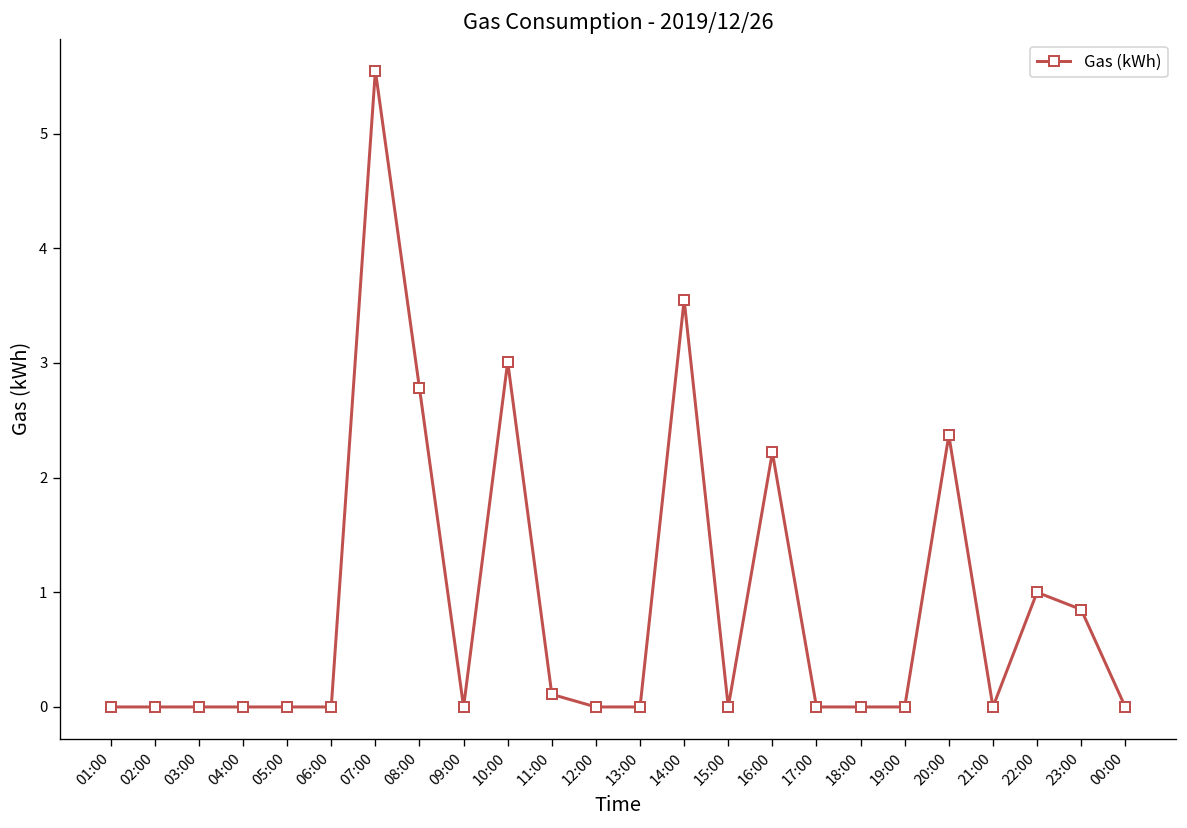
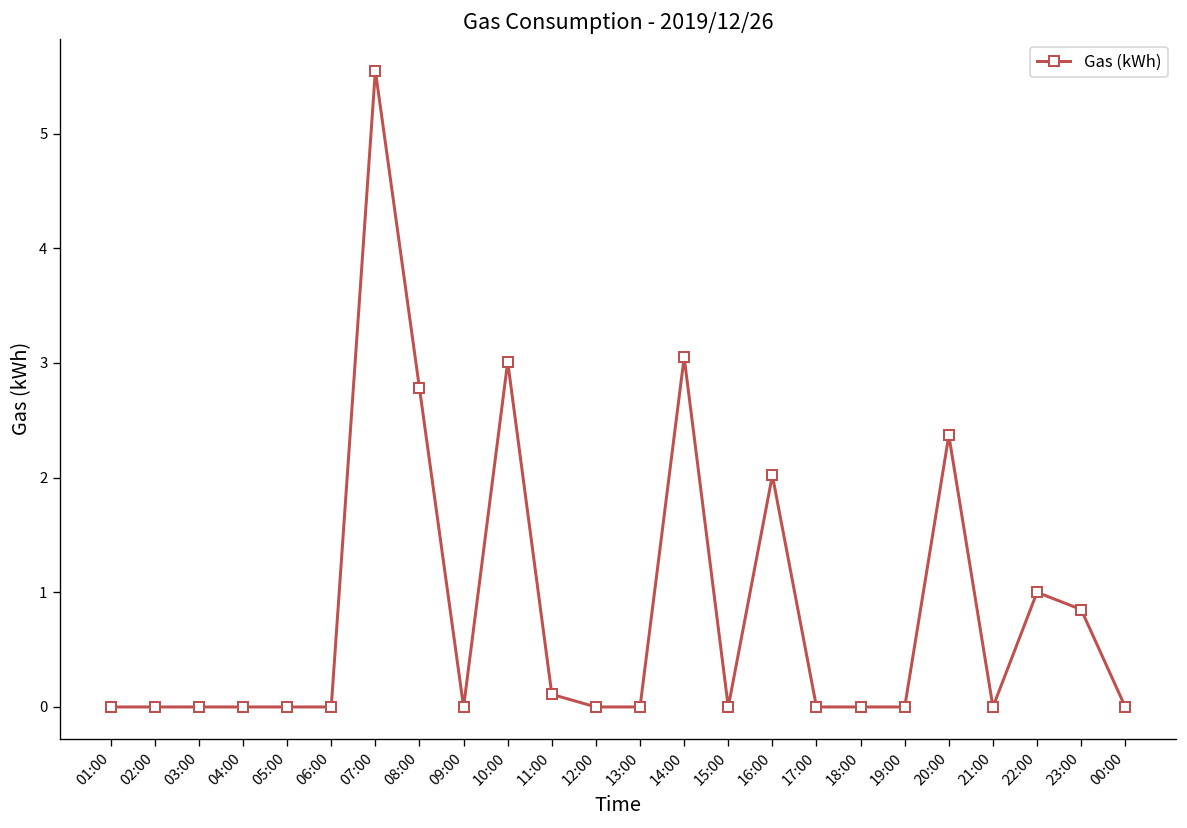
  {
    "01:00": 0.0,
    "02:00": 0.0,
    "03:00": 0.0,
    "04:00": 0.0,
    "05:00": 0.0,
    "06:00": 0.0,
    "07:00": 5.6,
    "08:00": 2.8,
    "09:00": 0.0,
    "10:00": 3.0,
    "11:00": 0.1,
    "12:00": 0.0,
    "13:00": 0.0,
-   "14:00": 3.6,
+   "14:00": 3.1,
    "15:00": 0.0,
-   "16:00": 2.2,
+   "16:00": 2.0,
    "17:00": 0.0,
    "18:00": 0.0,
    "19:00": 0.0,
    "20:00": 2.4,
    "21:00": 0.0,
    "22:00": 1.0,
    "23:00": 0.9,
    "00:00": 0.0
  }
